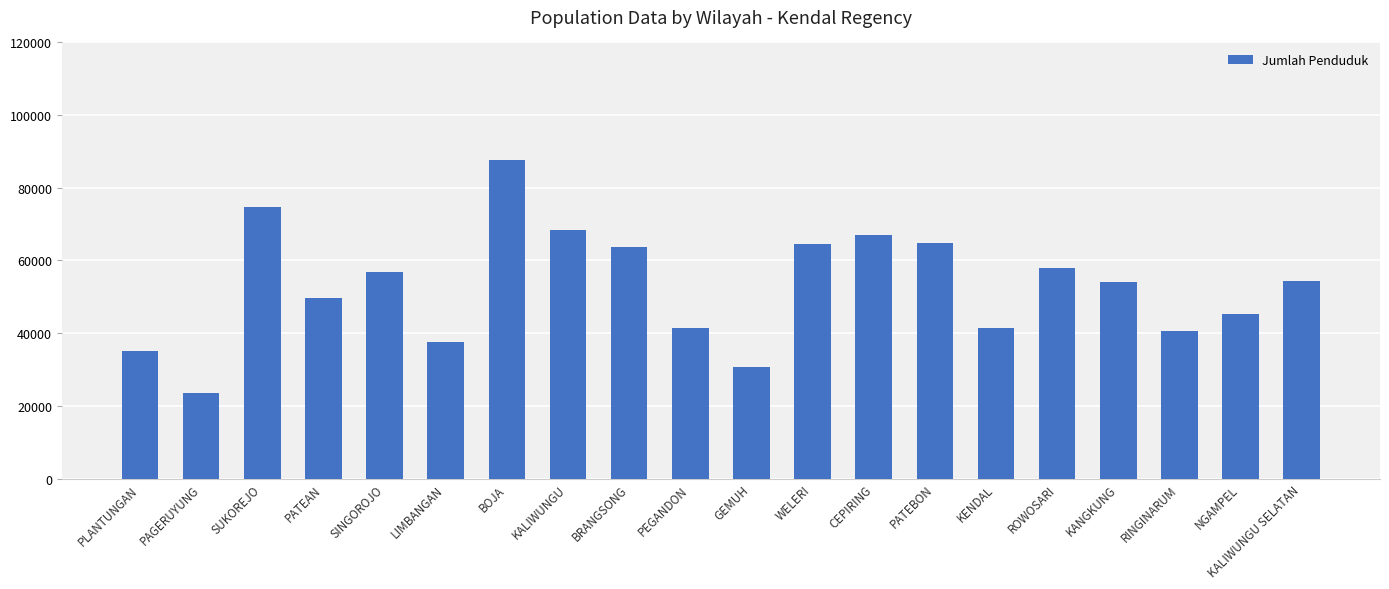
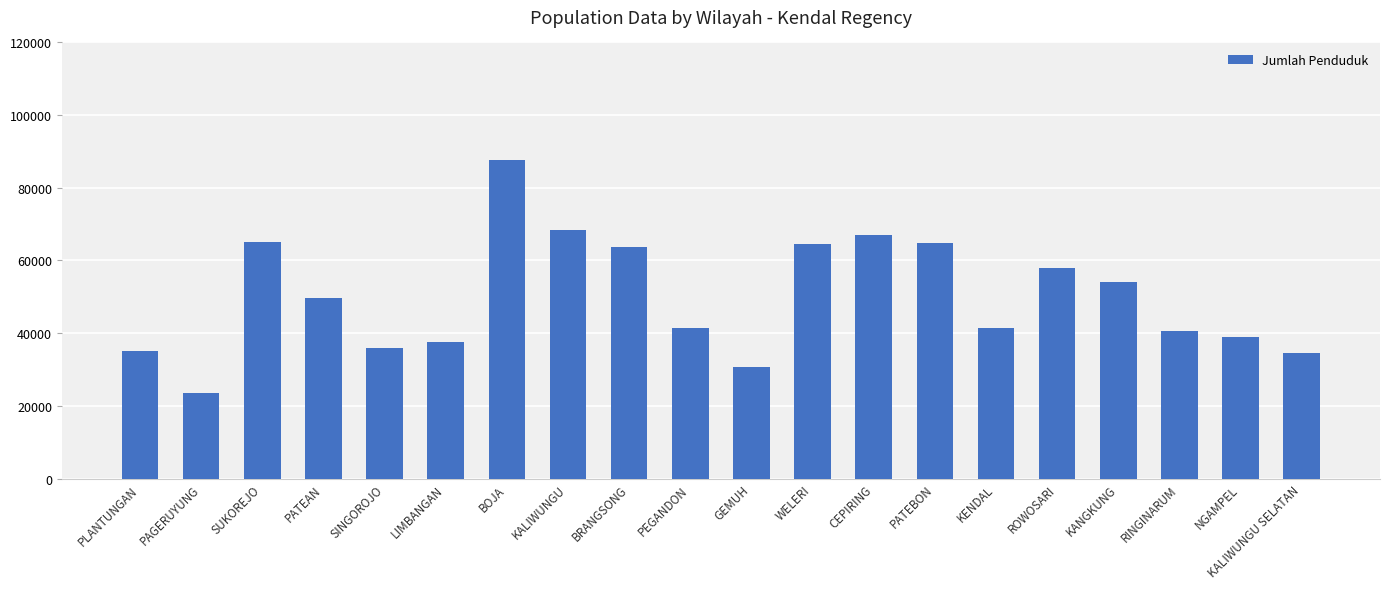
  {
    "PLANTUNGAN": 35000,
    "PAGERUYUNG": 23000,
-   "SUKOREJO": 75000,
+   "SUKOREJO": 65000,
    "PATEAN": 50000,
-   "SINGOROJO": 57000,
+   "SINGOROJO": 36000,
    "LIMBANGAN": 38000,
    "BOJA": 88000,
    "KALIWUNGU": 69000,
    "BRANGSONG": 64000,
    "PEGANDON": 41000,
    "GEMUH": 31000,
    "WELERI": 65000,
    "CEPIRING": 67000,
    "PATEBON": 65000,
    "KENDAL": 41000,
    "ROWOSARI": 58000,
    "KANGKUNG": 54000,
    "RINGINARUM": 41000,
-   "NGAMPEL": 45000,
-   "KALIWUNGU SELATAN": 54000
+   "NGAMPEL": 39000,
+   "KALIWUNGU SELATAN": 35000
  }
